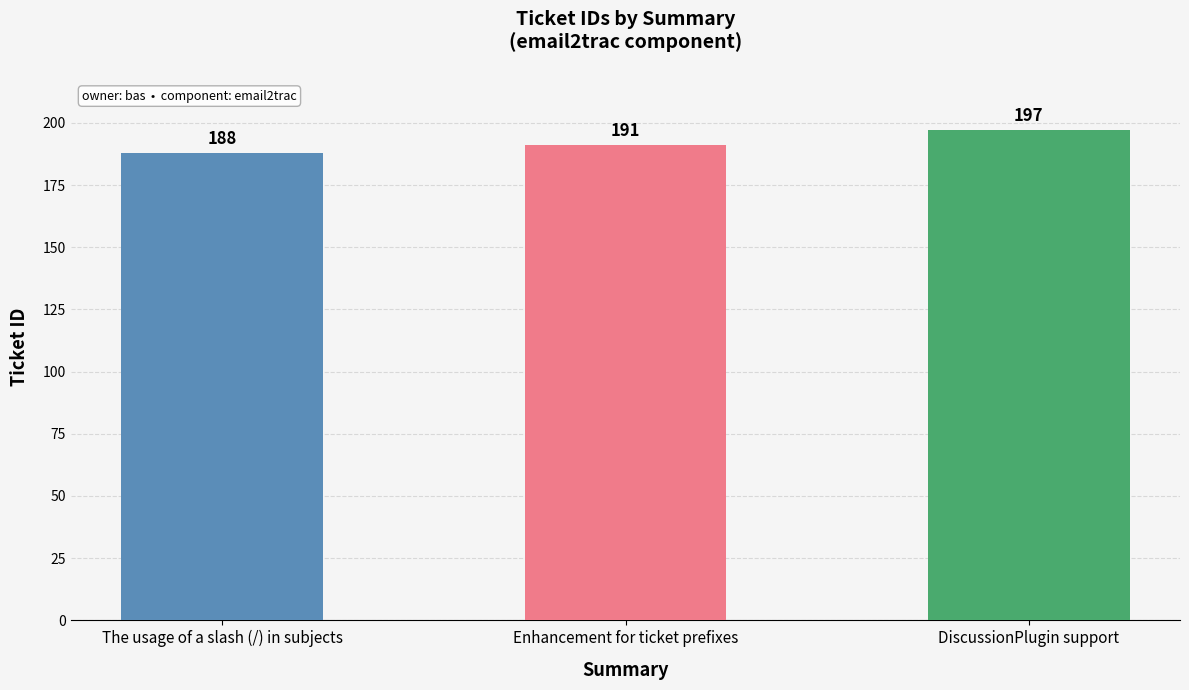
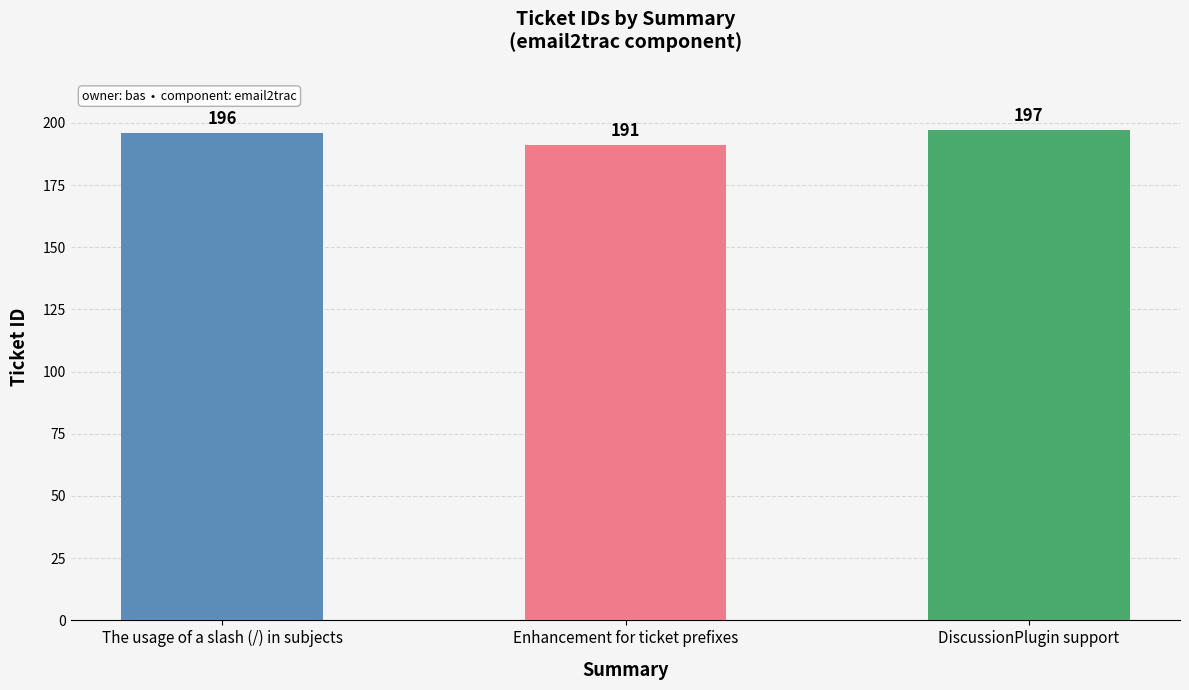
  {
-   "The usage of a slash (/) in subjects": 188,
+   "The usage of a slash (/) in subjects": 196,
    "Enhancement for ticket prefixes": 191,
    "DiscussionPlugin support": 197
  }
